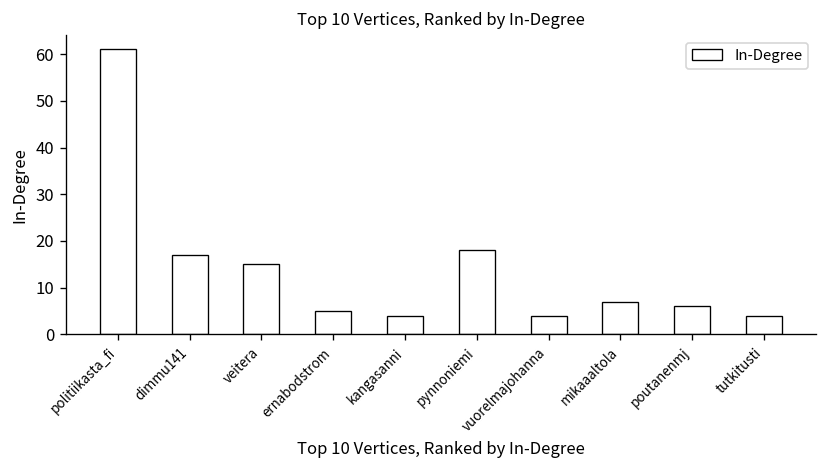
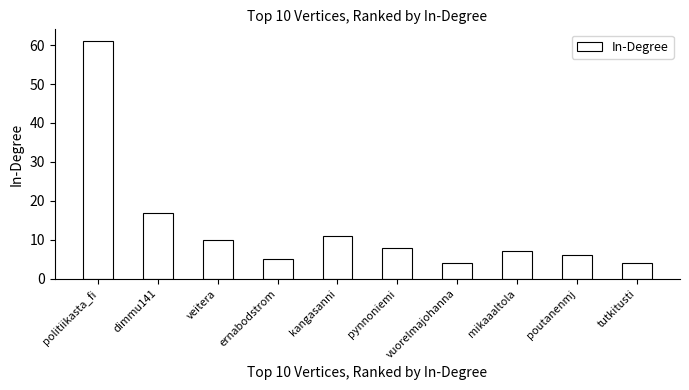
  {
    "politiikasta_fi": 61,
    "dimmu141": 17,
-   "veitera": 15,
+   "veitera": 10,
    "ernabodstrom": 5,
-   "kangasanni": 4,
-   "pynnoniemi": 18,
+   "kangasanni": 11,
+   "pynnoniemi": 8,
    "vuorelmajohanna": 4,
    "mikaaaltola": 7,
    "poutanenmj": 6,
    "tutkitusti": 4
  }
